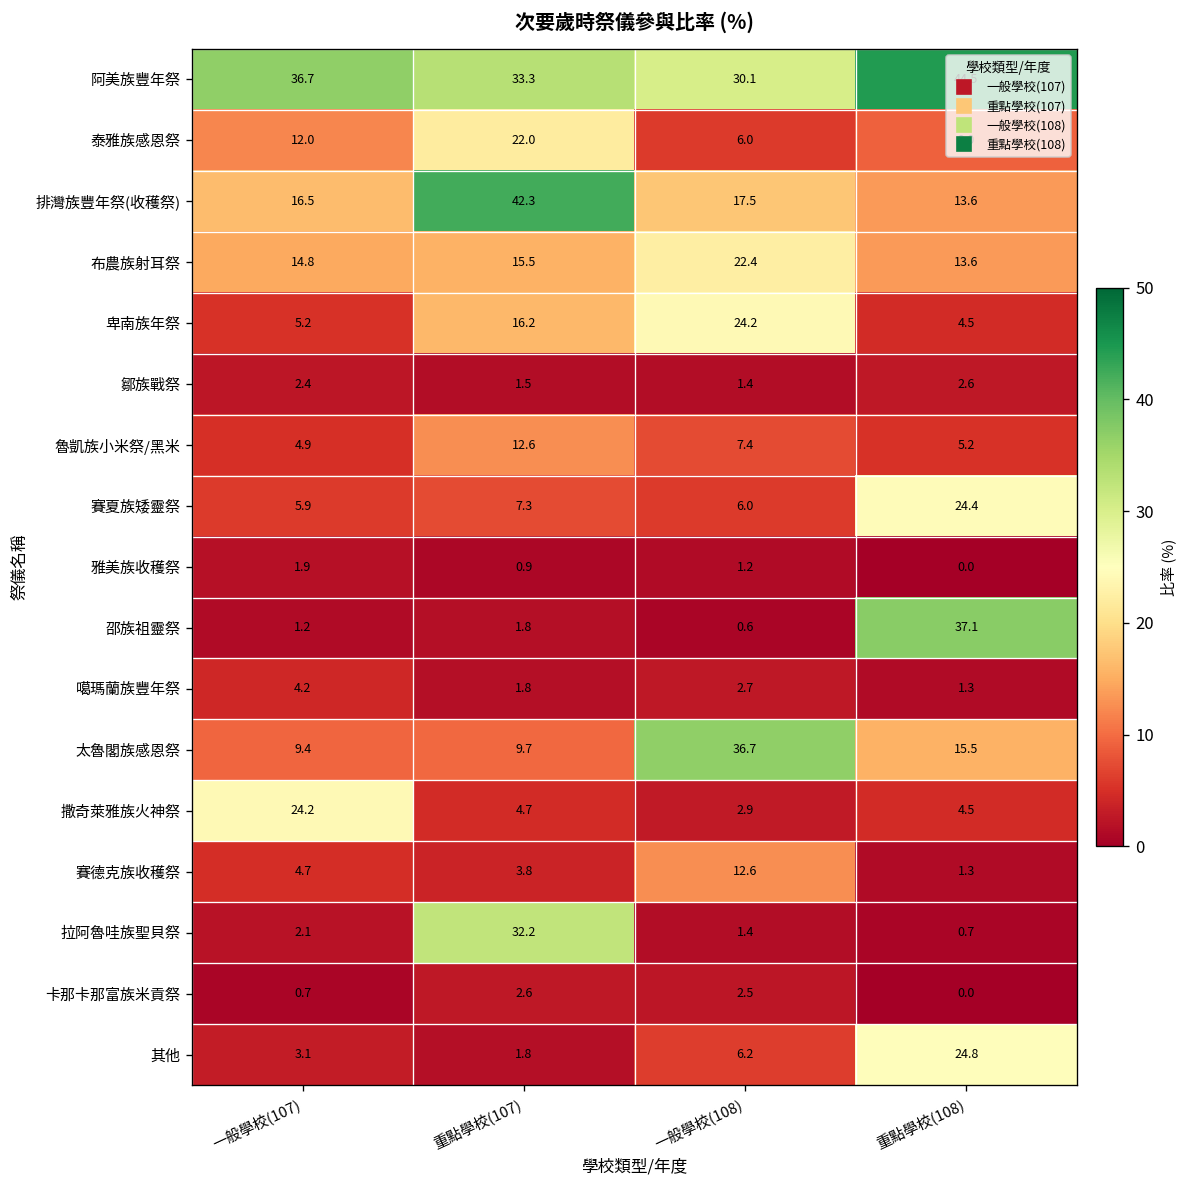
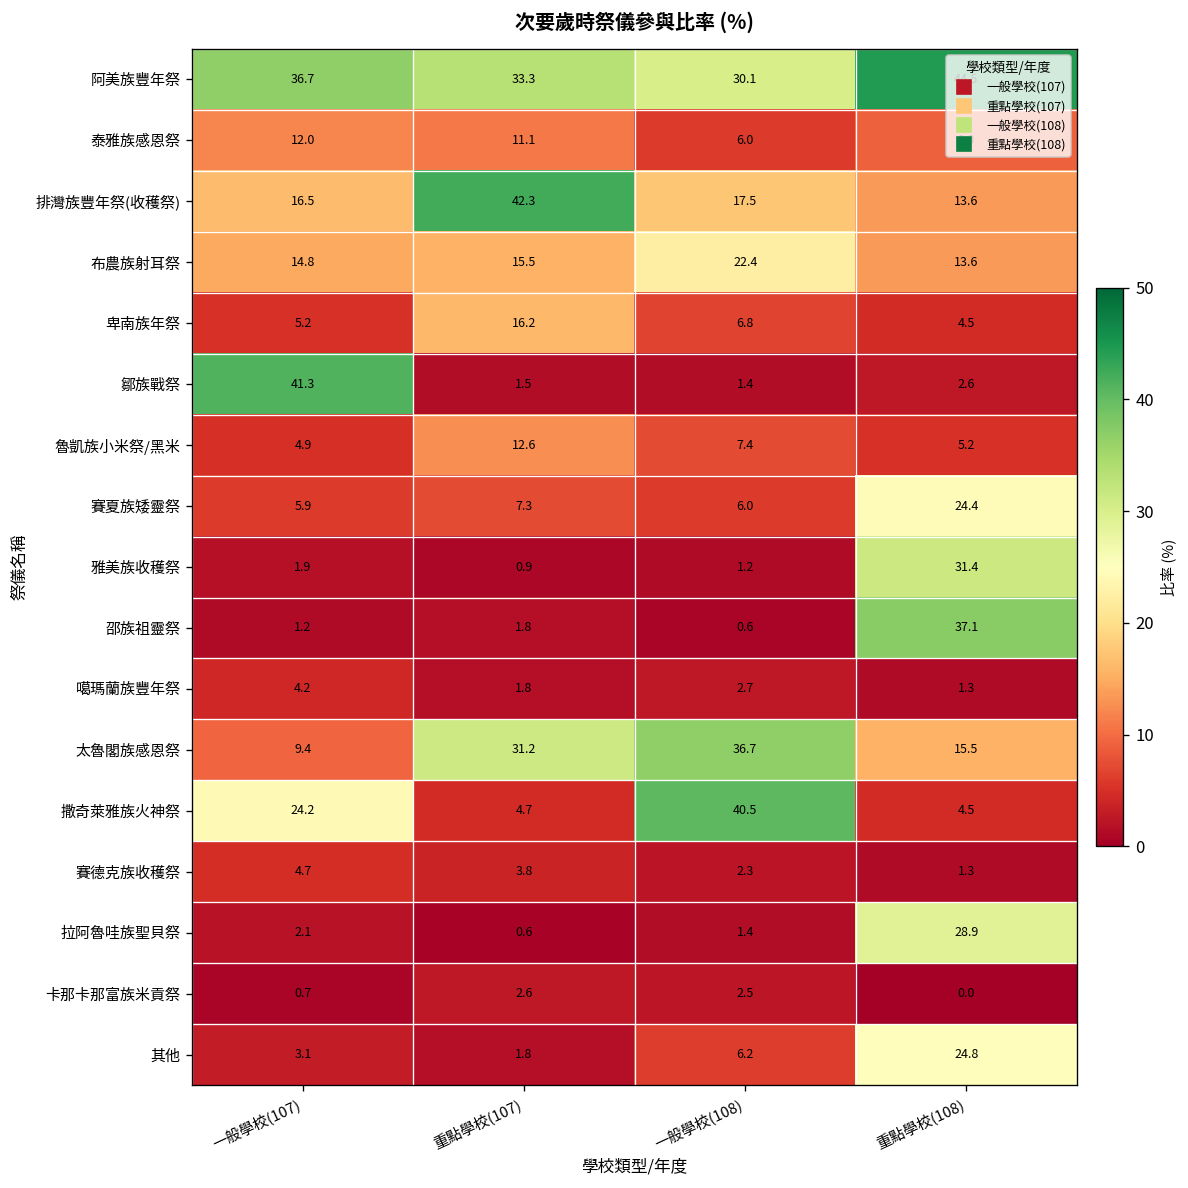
  {
    "阿美族豐年祭": {
      "一般學校(107)": 36.7,
      "重點學校(107)": 33.3,
      "一般學校(108)": 30.1
    },
    "泰雅族感恩祭": {
      "一般學校(107)": 12.0,
-     "重點學校(107)": 22.0,
+     "重點學校(107)": 11.1,
      "一般學校(108)": 6.0
    },
    "排灣族豐年祭(收穫祭)": {
      "一般學校(107)": 16.5,
      "重點學校(107)": 42.3,
      "一般學校(108)": 17.5,
      "重點學校(108)": 13.6
    },
    "布農族射耳祭": {
      "一般學校(107)": 14.8,
      "重點學校(107)": 15.5,
      "一般學校(108)": 22.4,
      "重點學校(108)": 13.6
    },
    "卑南族年祭": {
      "一般學校(107)": 5.2,
      "重點學校(107)": 16.2,
-     "一般學校(108)": 24.2,
+     "一般學校(108)": 6.8,
      "重點學校(108)": 4.5
    },
    "鄒族戰祭": {
-     "一般學校(107)": 2.4,
+     "一般學校(107)": 41.3,
      "重點學校(107)": 1.5,
      "一般學校(108)": 1.4,
      "重點學校(108)": 2.6
    },
    "魯凱族小米祭/黑米": {
      "一般學校(107)": 4.9,
      "重點學校(107)": 12.6,
      "一般學校(108)": 7.4,
      "重點學校(108)": 5.2
    },
    "賽夏族矮靈祭": {
      "一般學校(107)": 5.9,
      "重點學校(107)": 7.3,
      "一般學校(108)": 6.0,
      "重點學校(108)": 24.4
    },
    "雅美族收穫祭": {
      "一般學校(107)": 1.9,
      "重點學校(107)": 0.9,
      "一般學校(108)": 1.2,
-     "重點學校(108)": 0.0
+     "重點學校(108)": 31.4
    },
    "邵族祖靈祭": {
      "一般學校(107)": 1.2,
      "重點學校(107)": 1.8,
      "一般學校(108)": 0.6,
      "重點學校(108)": 37.1
    },
    "噶瑪蘭族豐年祭": {
      "一般學校(107)": 4.2,
      "重點學校(107)": 1.8,
      "一般學校(108)": 2.7,
      "重點學校(108)": 1.3
    },
    "太魯閣族感恩祭": {
      "一般學校(107)": 9.4,
-     "重點學校(107)": 9.7,
+     "重點學校(107)": 31.2,
      "一般學校(108)": 36.7,
      "重點學校(108)": 15.5
    },
    "撒奇萊雅族火神祭": {
      "一般學校(107)": 24.2,
      "重點學校(107)": 4.7,
-     "一般學校(108)": 2.9,
+     "一般學校(108)": 40.5,
      "重點學校(108)": 4.5
    },
    "賽德克族收穫祭": {
      "一般學校(107)": 4.7,
      "重點學校(107)": 3.8,
-     "一般學校(108)": 12.6,
+     "一般學校(108)": 2.3,
      "重點學校(108)": 1.3
    },
    "拉阿魯哇族聖貝祭": {
      "一般學校(107)": 2.1,
-     "重點學校(107)": 32.2,
+     "重點學校(107)": 0.6,
      "一般學校(108)": 1.4,
-     "重點學校(108)": 0.7
+     "重點學校(108)": 28.9
    },
    "卡那卡那富族米貢祭": {
      "一般學校(107)": 0.7,
      "重點學校(107)": 2.6,
      "一般學校(108)": 2.5,
      "重點學校(108)": 0.0
    },
    "其他": {
      "一般學校(107)": 3.1,
      "重點學校(107)": 1.8,
      "一般學校(108)": 6.2,
      "重點學校(108)": 24.8
    }
  }
